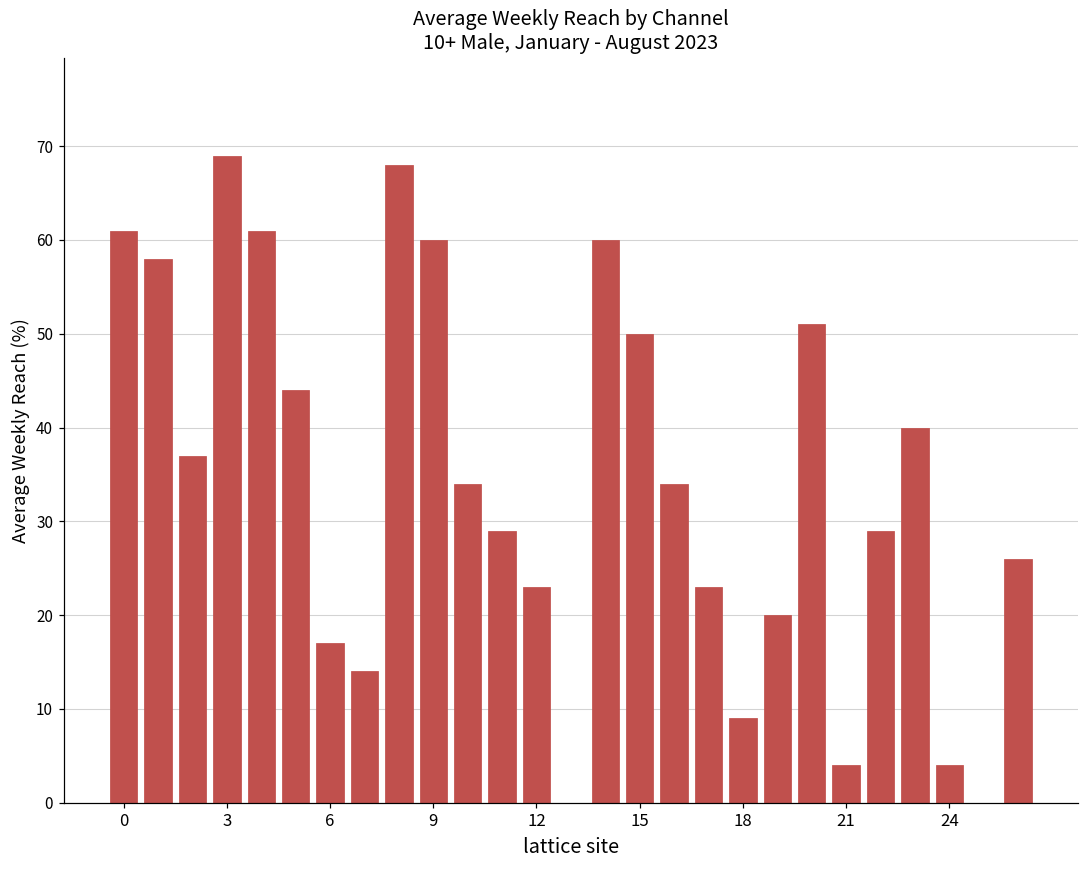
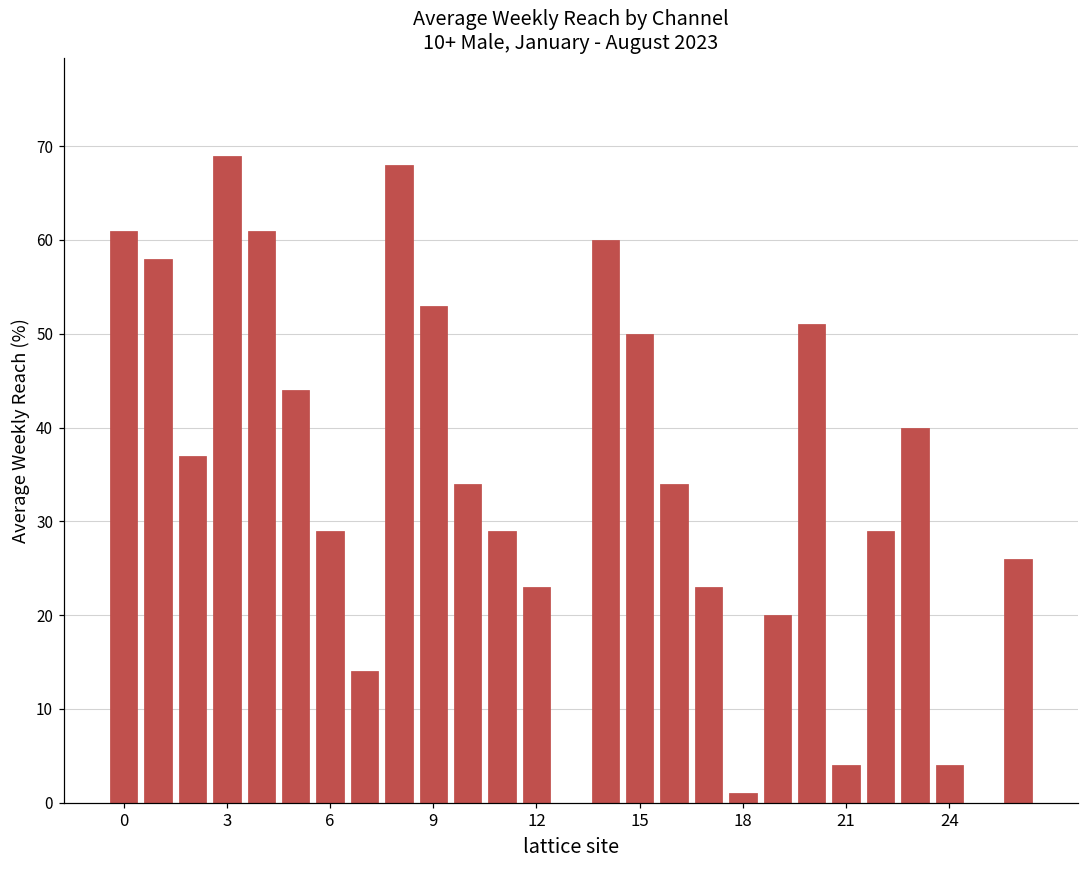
  {
    "0": 61,
    "3": 69,
-   "6": 17,
-   "9": 60,
+   "6": 29,
+   "9": 53,
    "12": 23,
    "15": 50,
-   "18": 9,
+   "18": 1,
    "21": 4,
    "24": 4
  }
